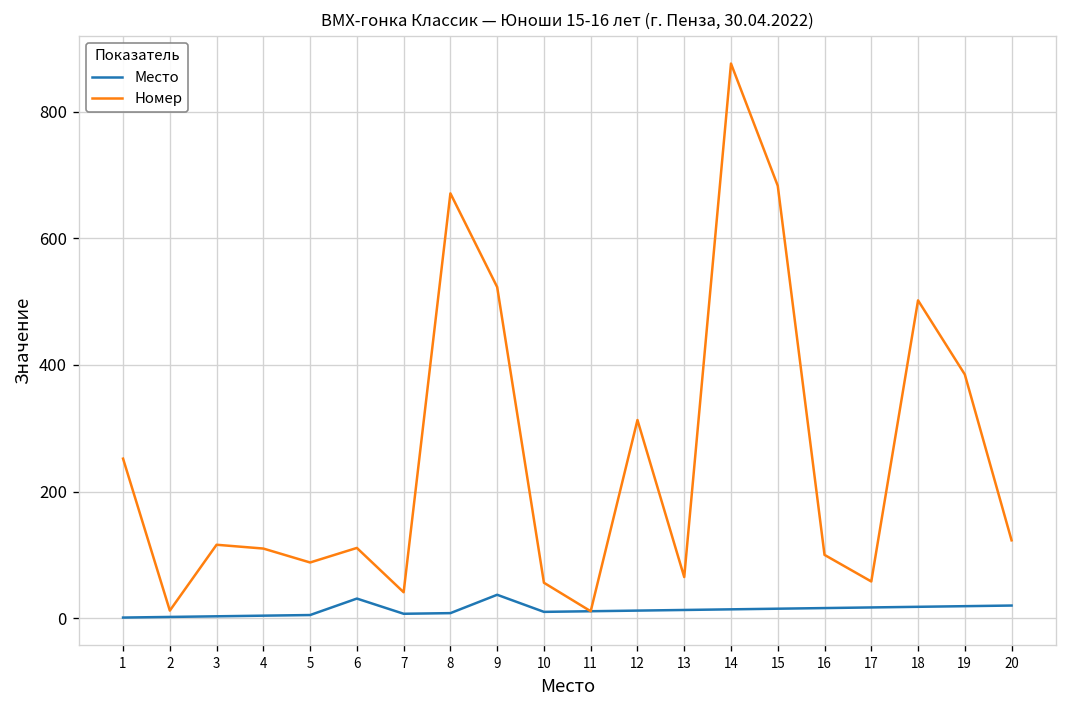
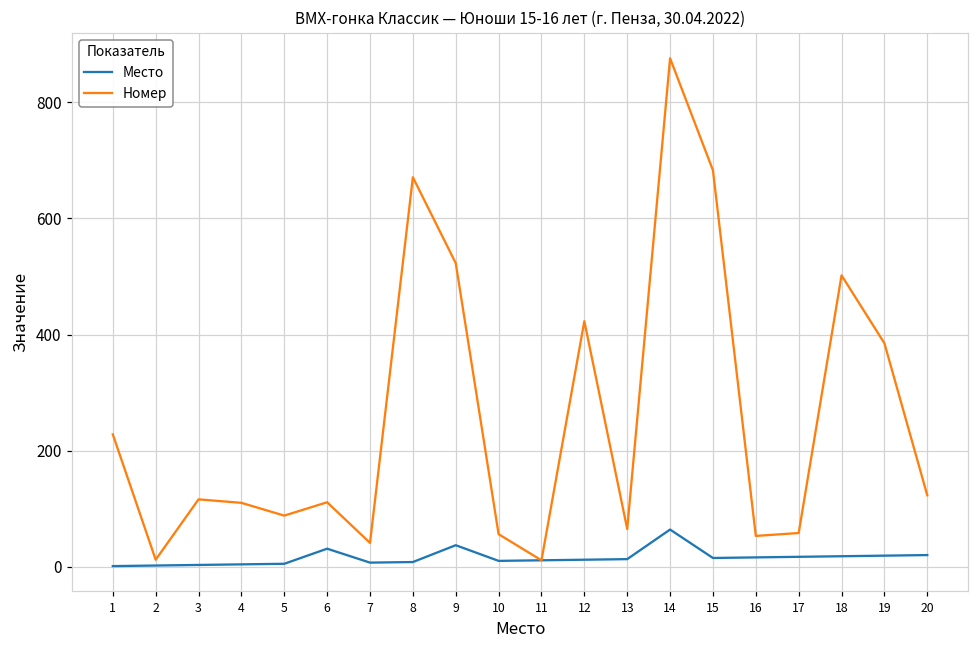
  {
    "Место": {
      "1": 0,
      "2": 0,
      "3": 0,
      "4": 0,
      "5": 10,
      "6": 30,
      "7": 10,
      "8": 10,
      "9": 40,
      "10": 10,
      "12": 10,
      "13": 10,
-     "14": 10,
+     "14": 60,
      "15": 20,
      "16": 20,
      "17": 20,
      "18": 20,
      "19": 20,
      "20": 20
    },
    "Номер": {
-     "1": 250,
+     "1": 230,
      "2": 10,
      "3": 120,
      "4": 110,
      "5": 90,
      "6": 110,
      "7": 40,
      "8": 670,
      "9": 520,
      "10": 60,
-     "12": 310,
+     "12": 420,
      "13": 70,
      "14": 880,
      "15": 680,
-     "16": 100,
+     "16": 50,
      "17": 60,
      "18": 500,
      "19": 390,
      "20": 120
    }
  }
